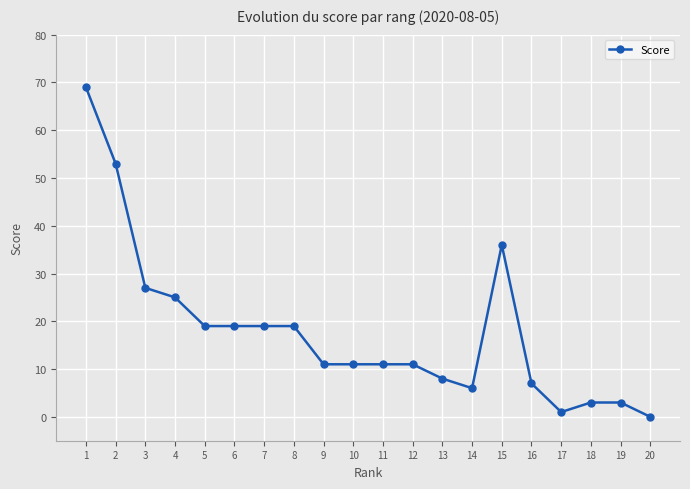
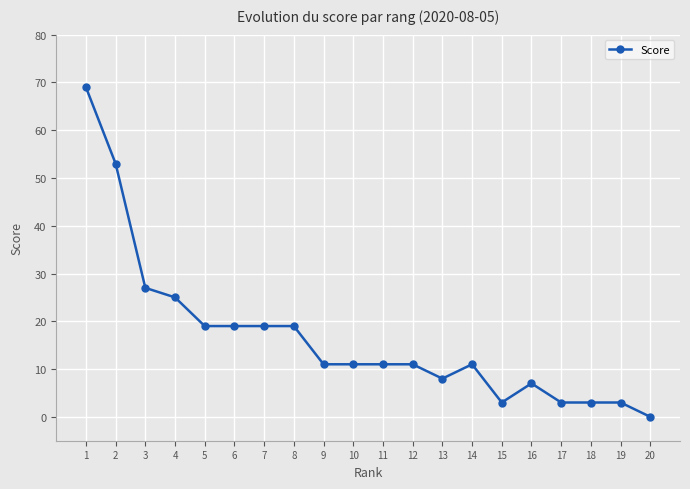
  {
    "1": 69,
    "2": 53,
    "3": 27,
    "4": 25,
    "5": 19,
    "6": 19,
    "7": 19,
    "8": 19,
    "9": 11,
    "10": 11,
    "11": 11,
    "12": 11,
    "13": 8,
-   "14": 6,
-   "15": 36,
+   "14": 11,
+   "15": 3,
    "16": 7,
-   "17": 1,
+   "17": 3,
    "18": 3,
    "19": 3,
    "20": 0
  }
